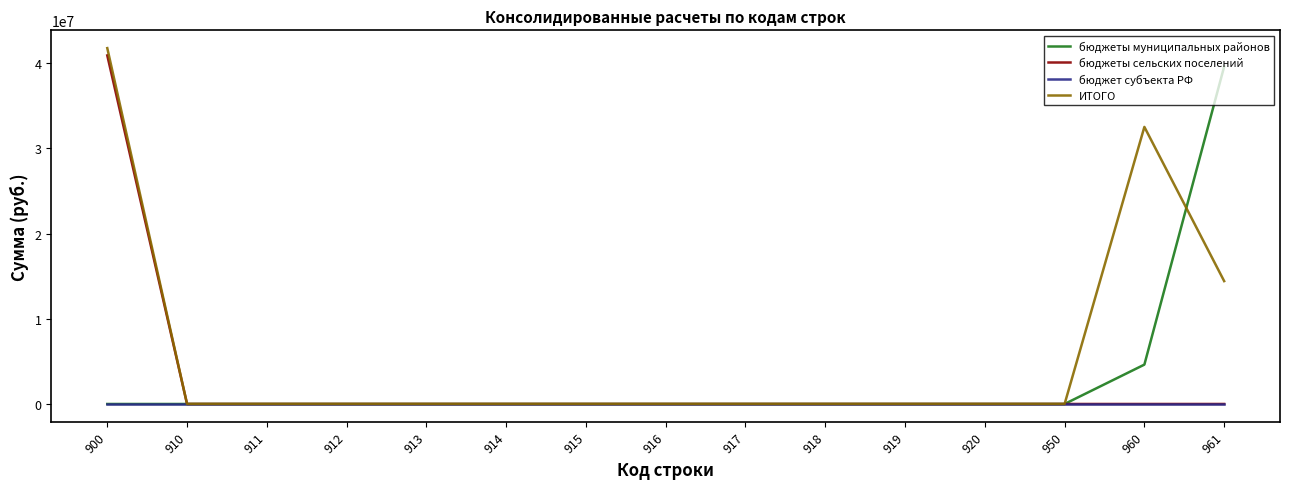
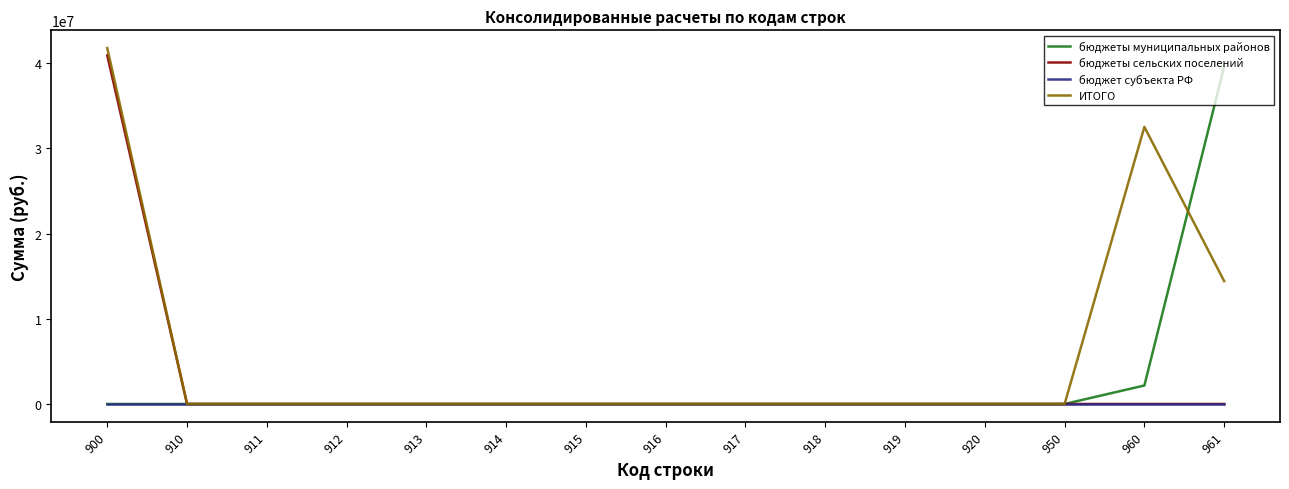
  {
    "бюджеты муниципальных районов": {
-     "960": 5000000
+     "960": 2000000
    },
    "бюджеты сельских поселений": {
      "900": 41000000
    },
    "ИТОГО": {
      "900": 42000000,
      "960": 33000000,
      "961": 14000000
    }
  }
